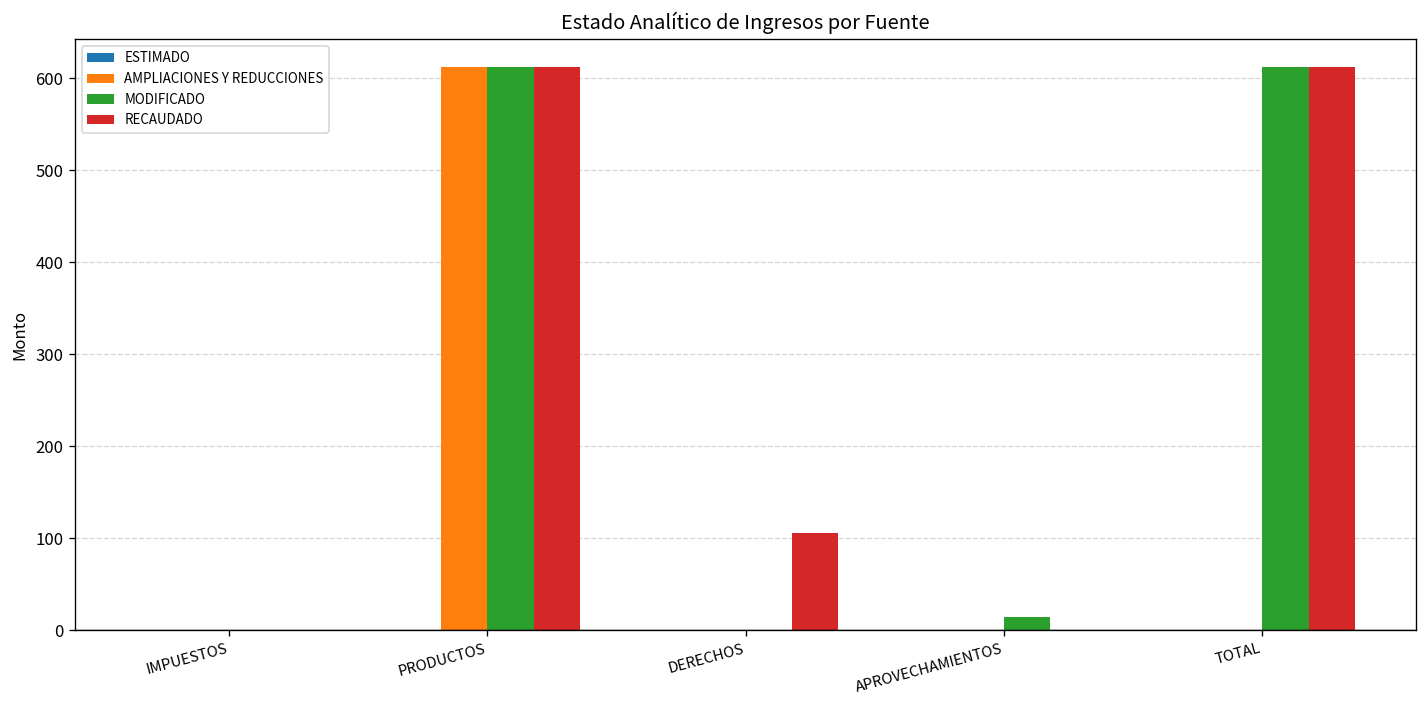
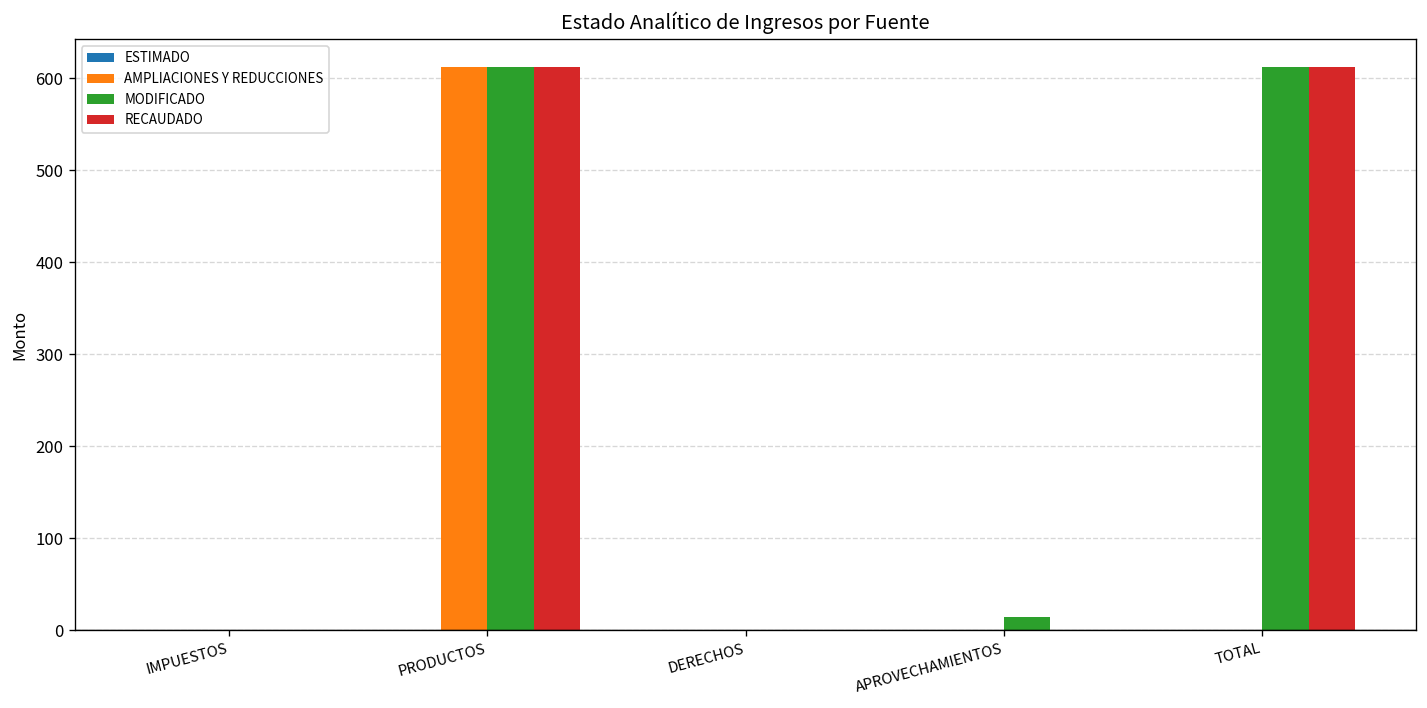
  {
    "ESTIMADO": {
      "IMPUESTOS": 0,
      "PRODUCTOS": 0,
      "DERECHOS": 0,
      "APROVECHAMIENTOS": 0,
      "TOTAL": 0
    },
    "AMPLIACIONES Y REDUCCIONES": {
      "IMPUESTOS": 0,
      "PRODUCTOS": 610,
      "DERECHOS": 0,
      "APROVECHAMIENTOS": 0,
      "TOTAL": 0
    },
    "MODIFICADO": {
      "IMPUESTOS": 0,
      "PRODUCTOS": 610,
      "DERECHOS": 0,
      "APROVECHAMIENTOS": 10,
      "TOTAL": 610
    },
    "RECAUDADO": {
      "IMPUESTOS": 0,
      "PRODUCTOS": 610,
-     "DERECHOS": 110,
+     "DERECHOS": 0,
      "APROVECHAMIENTOS": 0,
      "TOTAL": 610
    }
  }
